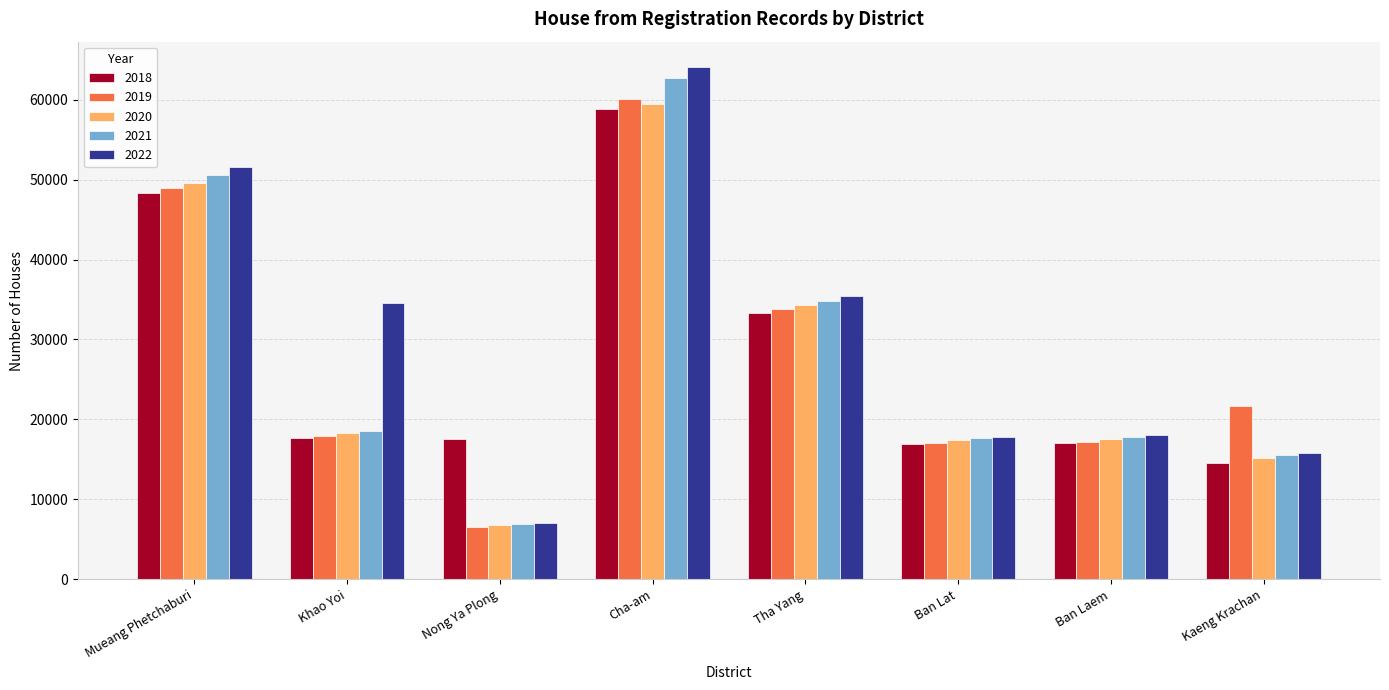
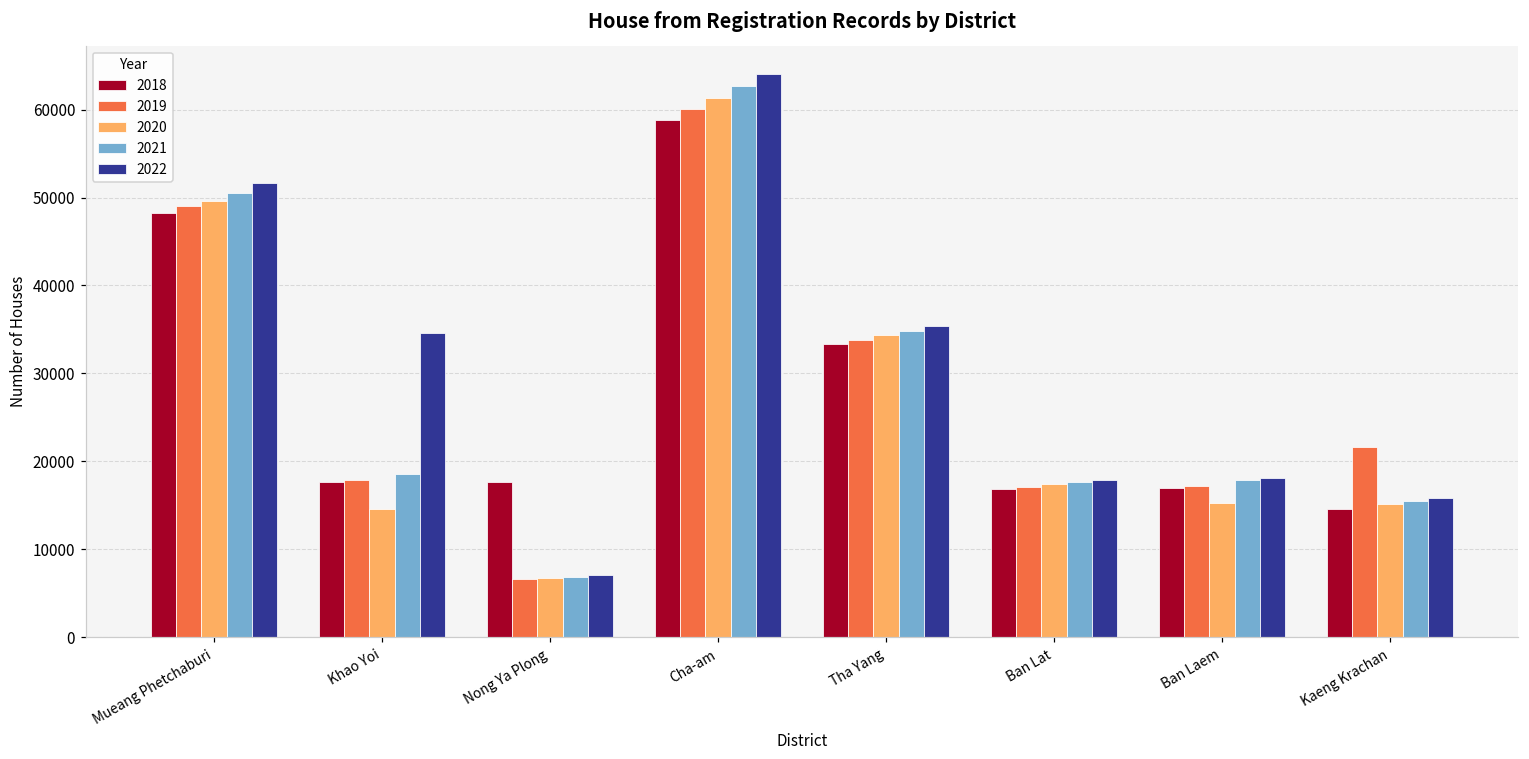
  {
    "2018": {
      "Mueang Phetchaburi": 48000,
      "Khao Yoi": 18000,
      "Nong Ya Plong": 18000,
      "Cha-am": 59000,
      "Tha Yang": 33000,
      "Ban Lat": 17000,
      "Ban Laem": 17000,
      "Kaeng Krachan": 15000
    },
    "2019": {
      "Mueang Phetchaburi": 49000,
      "Khao Yoi": 18000,
      "Nong Ya Plong": 7000,
      "Cha-am": 60000,
      "Tha Yang": 34000,
      "Ban Lat": 17000,
      "Ban Laem": 17000,
      "Kaeng Krachan": 22000
    },
    "2020": {
      "Mueang Phetchaburi": 50000,
-     "Khao Yoi": 18000,
+     "Khao Yoi": 15000,
      "Nong Ya Plong": 7000,
-     "Cha-am": 59000,
+     "Cha-am": 61000,
      "Tha Yang": 34000,
      "Ban Lat": 17000,
-     "Ban Laem": 18000,
+     "Ban Laem": 15000,
      "Kaeng Krachan": 15000
    },
    "2021": {
      "Mueang Phetchaburi": 51000,
      "Khao Yoi": 19000,
      "Nong Ya Plong": 7000,
      "Cha-am": 63000,
      "Tha Yang": 35000,
      "Ban Lat": 18000,
      "Ban Laem": 18000,
      "Kaeng Krachan": 16000
    },
    "2022": {
      "Mueang Phetchaburi": 52000,
      "Khao Yoi": 35000,
      "Nong Ya Plong": 7000,
      "Cha-am": 64000,
      "Tha Yang": 35000,
      "Ban Lat": 18000,
      "Ban Laem": 18000,
      "Kaeng Krachan": 16000
    }
  }
